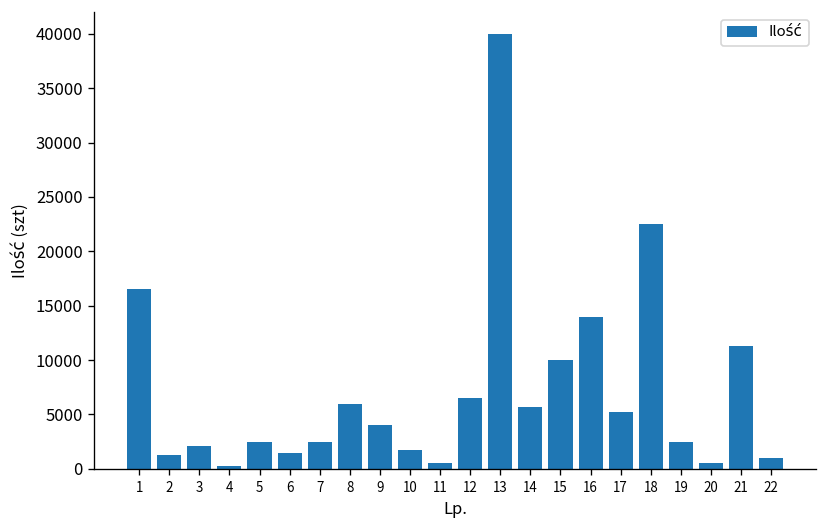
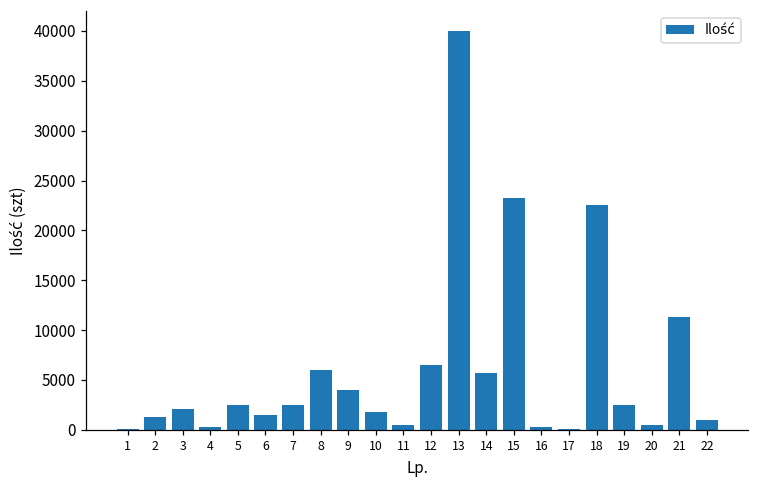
  {
-   "1": 17000,
+   "1": 0,
    "2": 1000,
    "3": 2000,
    "5": 3000,
    "6": 2000,
    "7": 3000,
    "8": 6000,
    "9": 4000,
    "10": 2000,
    "11": 1000,
    "12": 6000,
    "13": 40000,
    "14": 6000,
-   "15": 10000,
-   "16": 14000,
-   "17": 5000,
+   "15": 23000,
+   "16": 0,
+   "17": 0,
    "18": 23000,
    "19": 3000,
    "20": 1000,
    "21": 11000,
    "22": 1000
  }
